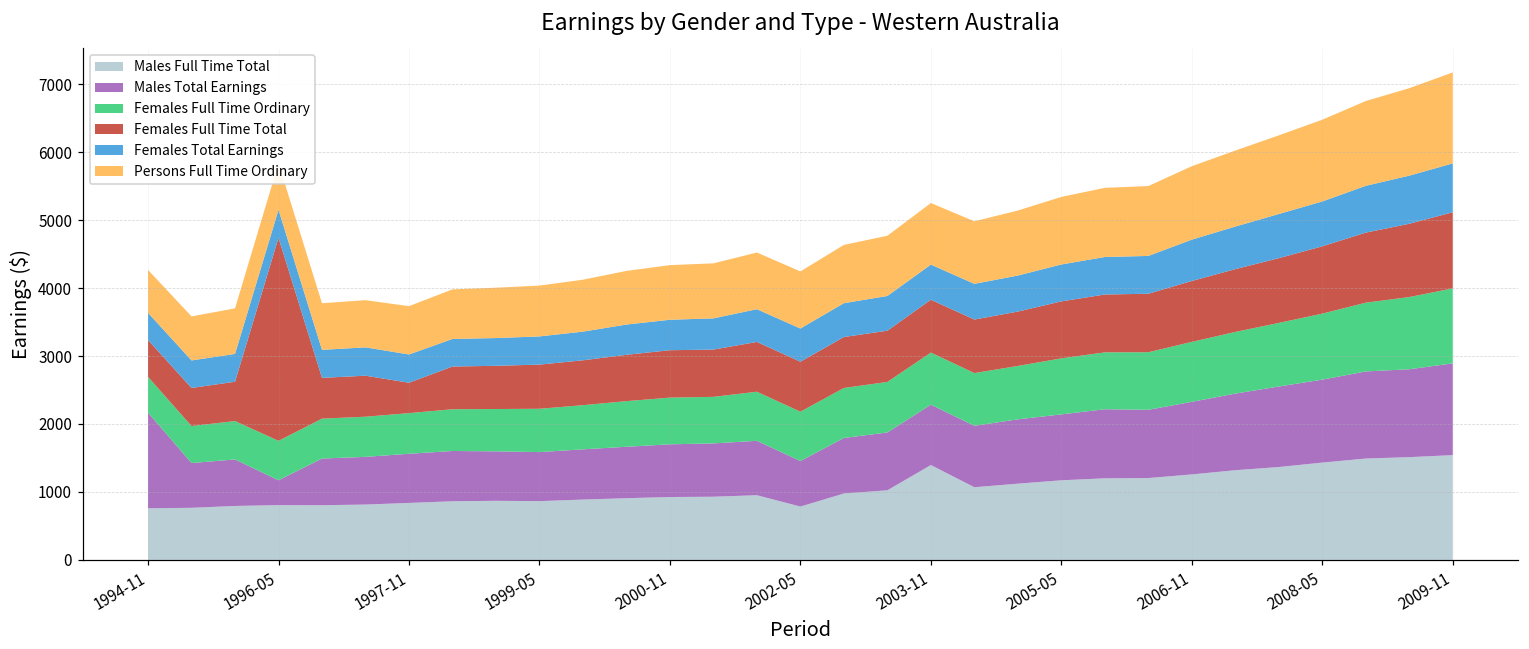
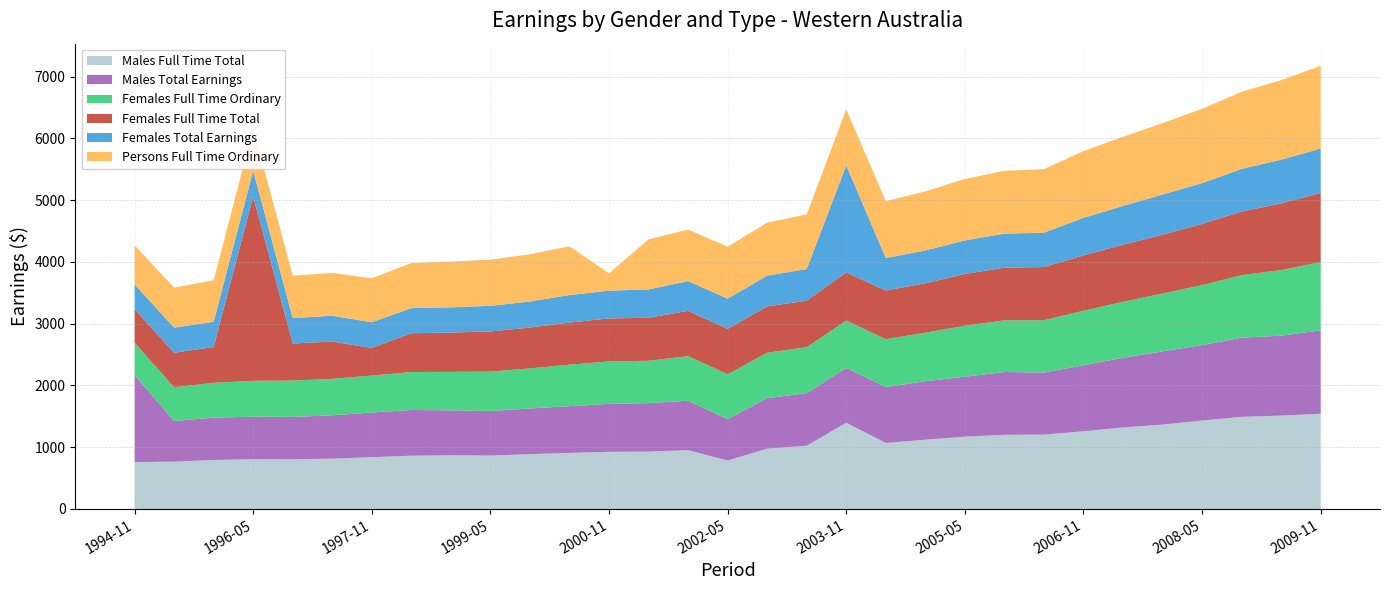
  {
    "Males Full Time Total": {
      "1994-11": 800,
      "1996-05": 800,
      "1997-11": 800,
      "1999-05": 900,
      "2000-11": 900,
      "2002-05": 800,
      "2003-11": 1400,
      "2005-05": 1200,
      "2006-11": 1300,
      "2008-05": 1400,
      "2009-11": 1500
    },
    "Males Total Earnings": {
      "1994-11": 1400,
-     "1996-05": 400,
+     "1996-05": 700,
      "1997-11": 700,
      "1999-05": 700,
      "2000-11": 800,
      "2002-05": 700,
      "2003-11": 900,
      "2005-05": 1000,
      "2006-11": 1100,
      "2008-05": 1200,
      "2009-11": 1400
    },
    "Females Full Time Ordinary": {
      "1994-11": 500,
      "1996-05": 600,
      "1997-11": 600,
      "1999-05": 600,
      "2000-11": 700,
      "2002-05": 700,
      "2003-11": 800,
      "2005-05": 800,
      "2006-11": 900,
      "2008-05": 1000,
      "2009-11": 1100
    },
    "Females Full Time Total": {
      "1994-11": 500,
      "1996-05": 3000,
      "1997-11": 400,
      "1999-05": 600,
      "2000-11": 700,
      "2002-05": 700,
      "2003-11": 800,
      "2005-05": 800,
      "2006-11": 900,
      "2008-05": 1000,
      "2009-11": 1100
    },
    "Females Total Earnings": {
      "1994-11": 400,
      "1996-05": 400,
      "1997-11": 400,
      "1999-05": 400,
      "2000-11": 400,
      "2002-05": 500,
-     "2003-11": 500,
+     "2003-11": 1700,
      "2005-05": 500,
      "2006-11": 600,
      "2008-05": 700,
      "2009-11": 700
    },
    "Persons Full Time Ordinary": {
      "1994-11": 600,
      "1997-11": 700,
      "1999-05": 700,
-     "2000-11": 800,
+     "2000-11": 300,
      "2002-05": 800,
      "2003-11": 900,
      "2005-05": 1000,
      "2006-11": 1100,
      "2008-05": 1200,
      "2009-11": 1300
    }
  }
